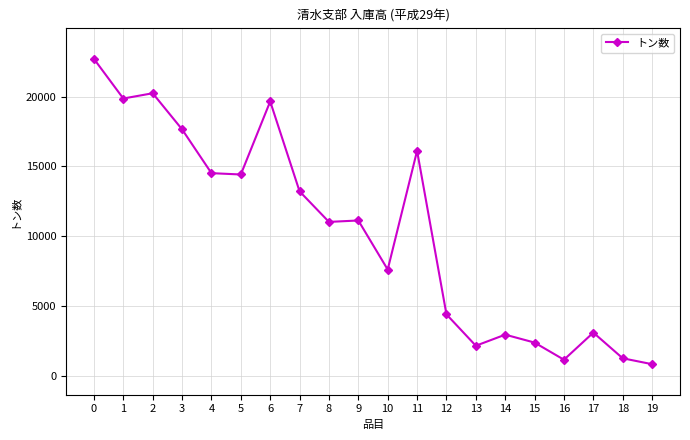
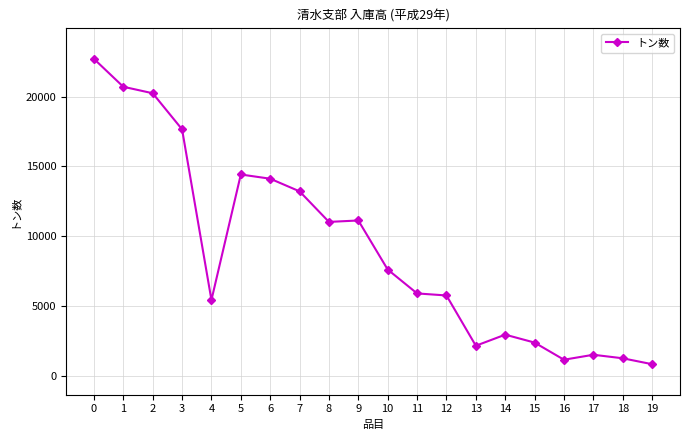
  {
    "0": 22700,
-   "1": 19900,
+   "1": 20700,
    "2": 20200,
    "3": 17700,
-   "4": 14500,
+   "4": 5400,
    "5": 14400,
-   "6": 19700,
+   "6": 14100,
    "7": 13200,
    "8": 11000,
    "9": 11100,
    "10": 7600,
-   "11": 16100,
-   "12": 4400,
+   "11": 5900,
+   "12": 5800,
    "13": 2200,
    "14": 3000,
    "15": 2400,
    "16": 1200,
-   "17": 3100,
+   "17": 1500,
    "18": 1300,
    "19": 800
  }
